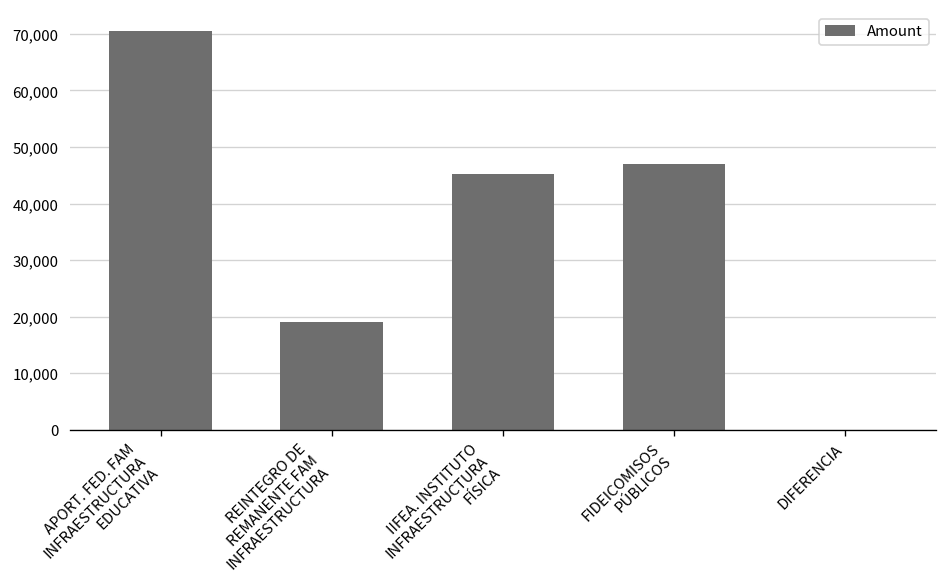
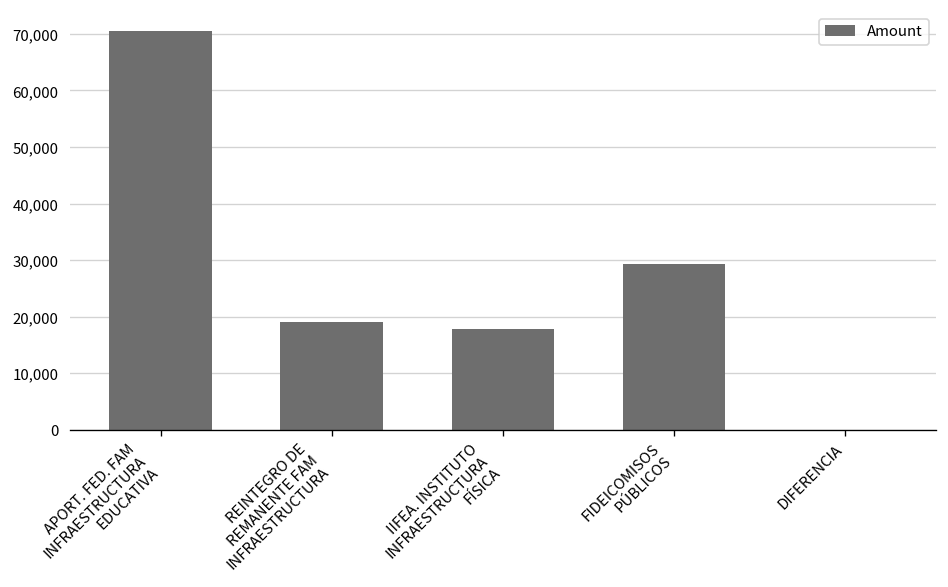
  {
    "APORT. FED. FAM INFRAESTRUCTURA EDUCATIVA": "71,000",
    "REINTEGRO DE REMANENTE FAM INFRAESTRUCTURA": "19,000",
-   "IIFEA. INSTITUTO INFRAESTRUCTURA FÍSICA": "45,000",
-   "FIDEICOMISOS PÚBLICOS": "47,000"
+   "IIFEA. INSTITUTO INFRAESTRUCTURA FÍSICA": "18,000",
+   "FIDEICOMISOS PÚBLICOS": "29,000"
  }
